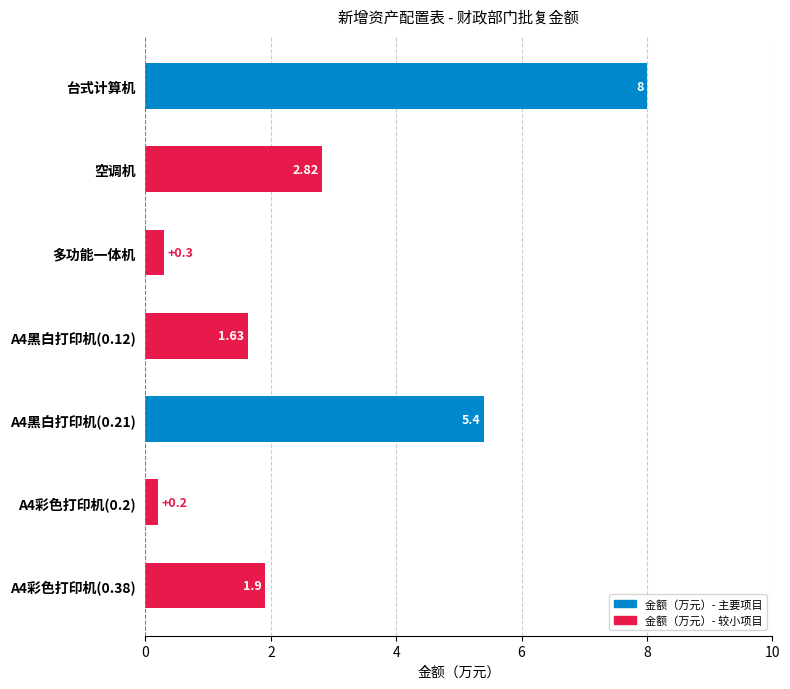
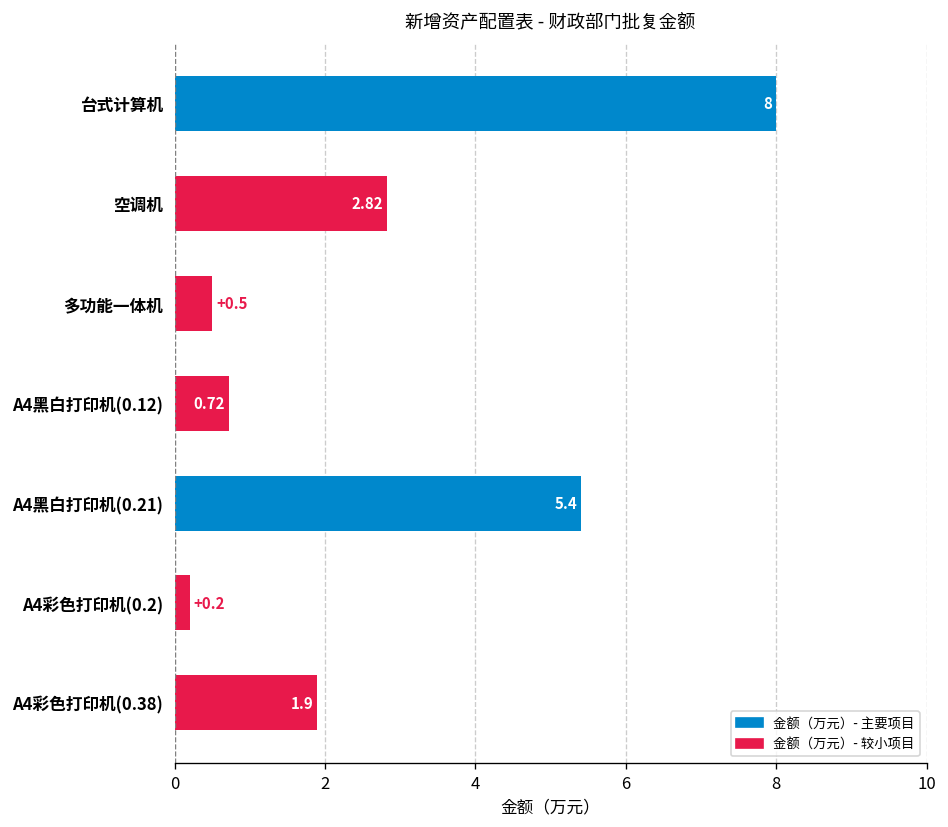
  {
    "台式计算机": "8",
    "空调机": "2.82",
-   "多功能一体机": "+0.3",
-   "A4黑白打印机(0.12)": "1.63",
+   "多功能一体机": "+0.5",
+   "A4黑白打印机(0.12)": "0.72",
    "A4黑白打印机(0.21)": "5.4",
    "A4彩色打印机(0.2)": "+0.2",
    "A4彩色打印机(0.38)": "1.9"
  }
